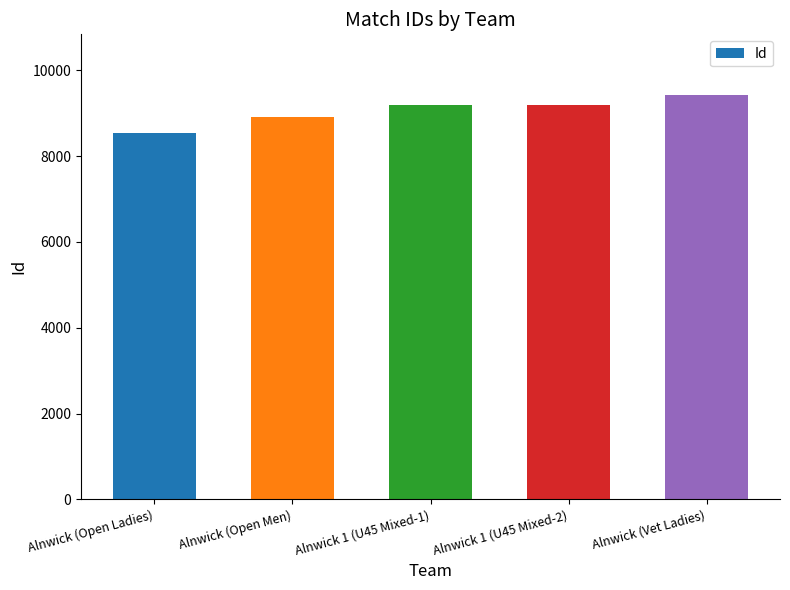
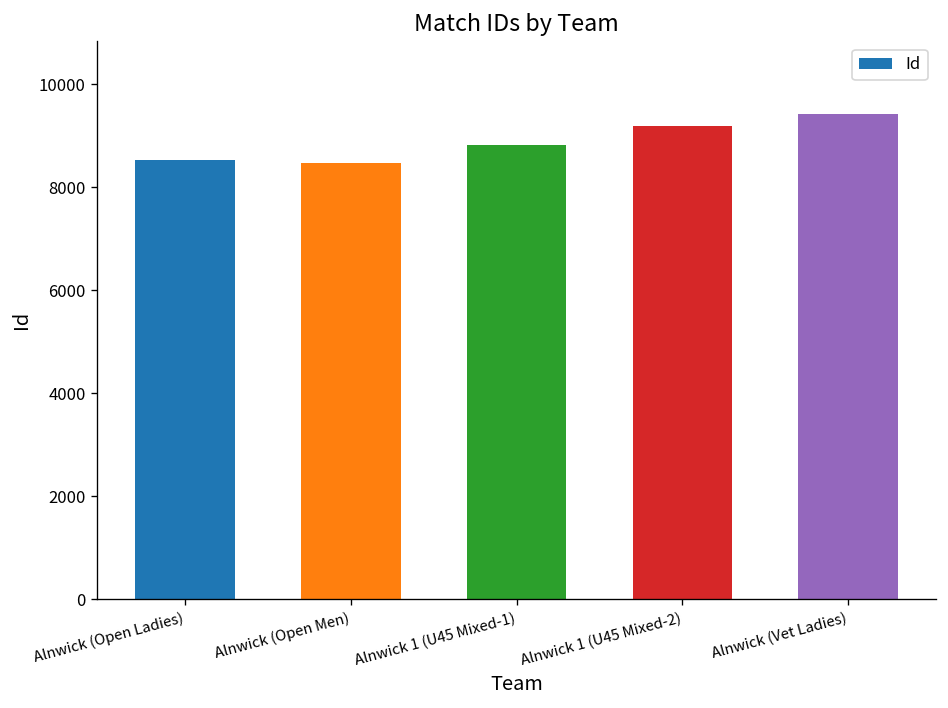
  {
    "Alnwick (Open Ladies)": 8500,
-   "Alnwick (Open Men)": 8900,
-   "Alnwick 1 (U45 Mixed-1)": 9200,
+   "Alnwick (Open Men)": 8500,
+   "Alnwick 1 (U45 Mixed-1)": 8800,
    "Alnwick 1 (U45 Mixed-2)": 9200,
    "Alnwick (Vet Ladies)": 9400
  }
